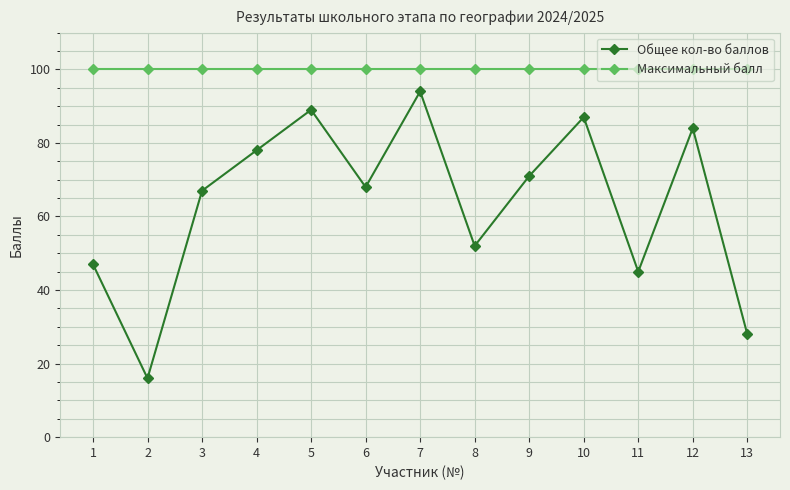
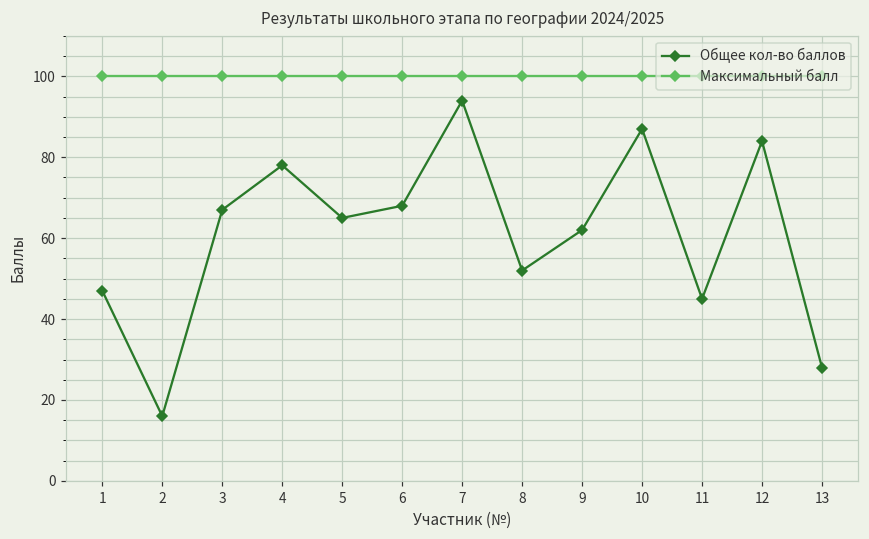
  {
    "Общее кол-во баллов": {
      "1": 47,
      "2": 16,
      "3": 67,
      "4": 78,
-     "5": 89,
+     "5": 65,
      "6": 68,
      "7": 94,
      "8": 52,
-     "9": 71,
+     "9": 62,
      "10": 87,
      "11": 45,
      "12": 84,
      "13": 28
    },
    "Максимальный балл": {
      "1": 100,
      "2": 100,
      "3": 100,
      "4": 100,
      "5": 100,
      "6": 100,
      "7": 100,
      "8": 100,
      "9": 100,
      "10": 100
    }
  }
